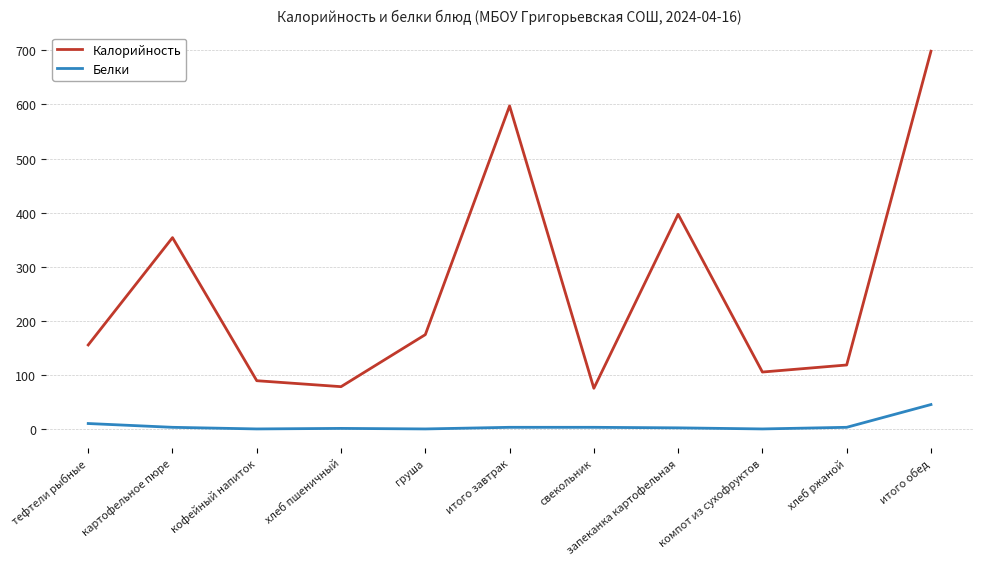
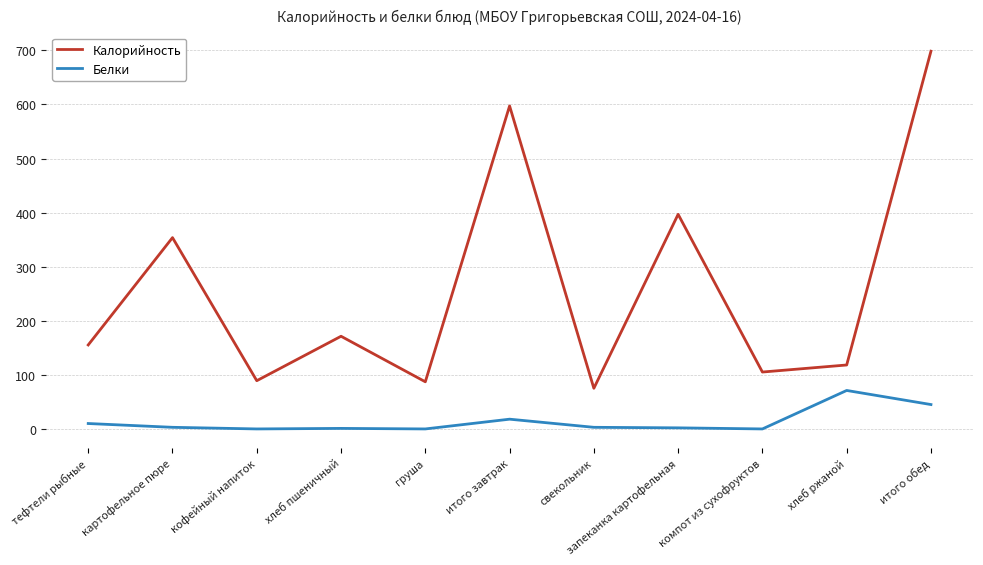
  {
    "Калорийность": {
      "тефтели рыбные": 160,
      "картофельное пюре": 350,
      "кофейный напиток": 90,
-     "хлеб пшеничный": 80,
-     "груша": 180,
+     "хлеб пшеничный": 170,
+     "груша": 90,
      "итого завтрак": 600,
      "свекольник": 80,
      "запеканка картофельная": 400,
      "компот из сухофруктов": 110,
      "хлеб ржаной": 120,
      "итого обед": 700
    },
    "Белки": {
      "тефтели рыбные": 10,
      "картофельное пюре": 0,
      "кофейный напиток": 0,
      "хлеб пшеничный": 0,
      "груша": 0,
-     "итого завтрак": 0,
+     "итого завтрак": 20,
      "свекольник": 0,
      "запеканка картофельная": 0,
      "компот из сухофруктов": 0,
-     "хлеб ржаной": 0,
+     "хлеб ржаной": 70,
      "итого обед": 50
    }
  }
